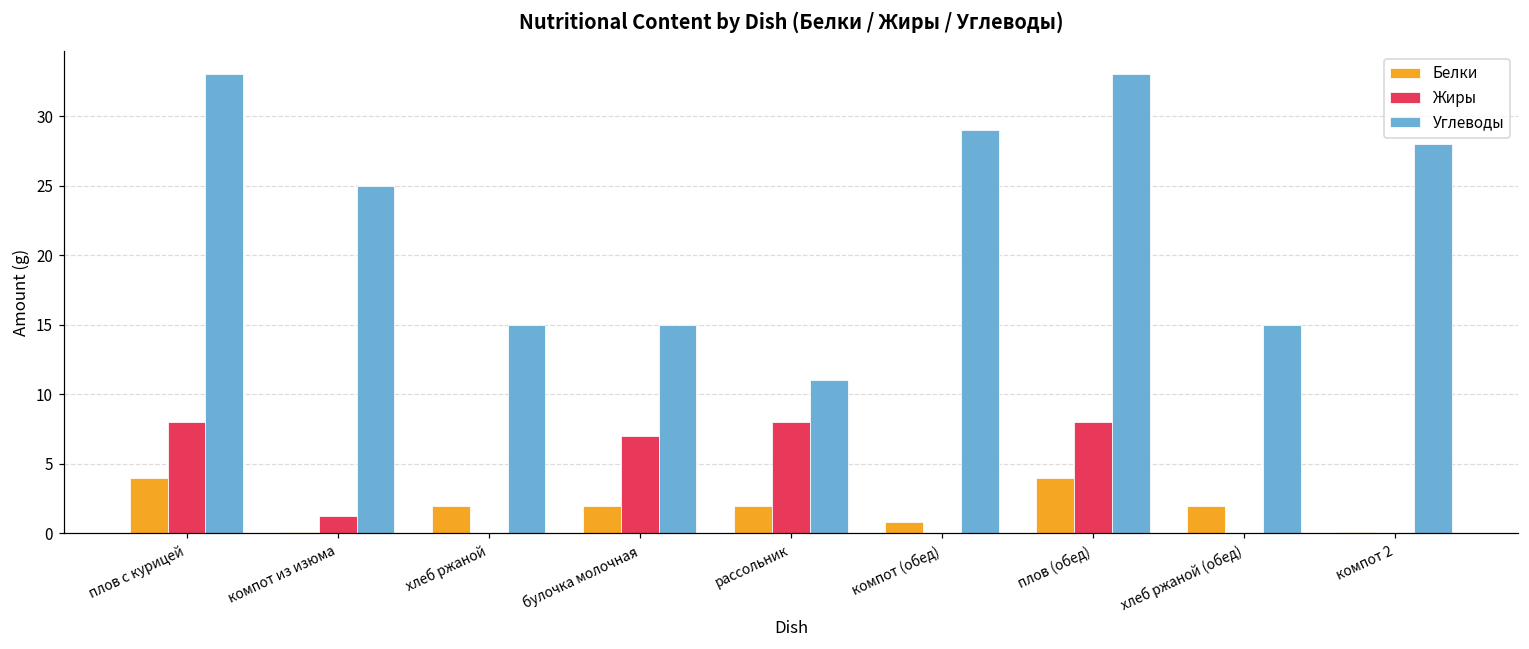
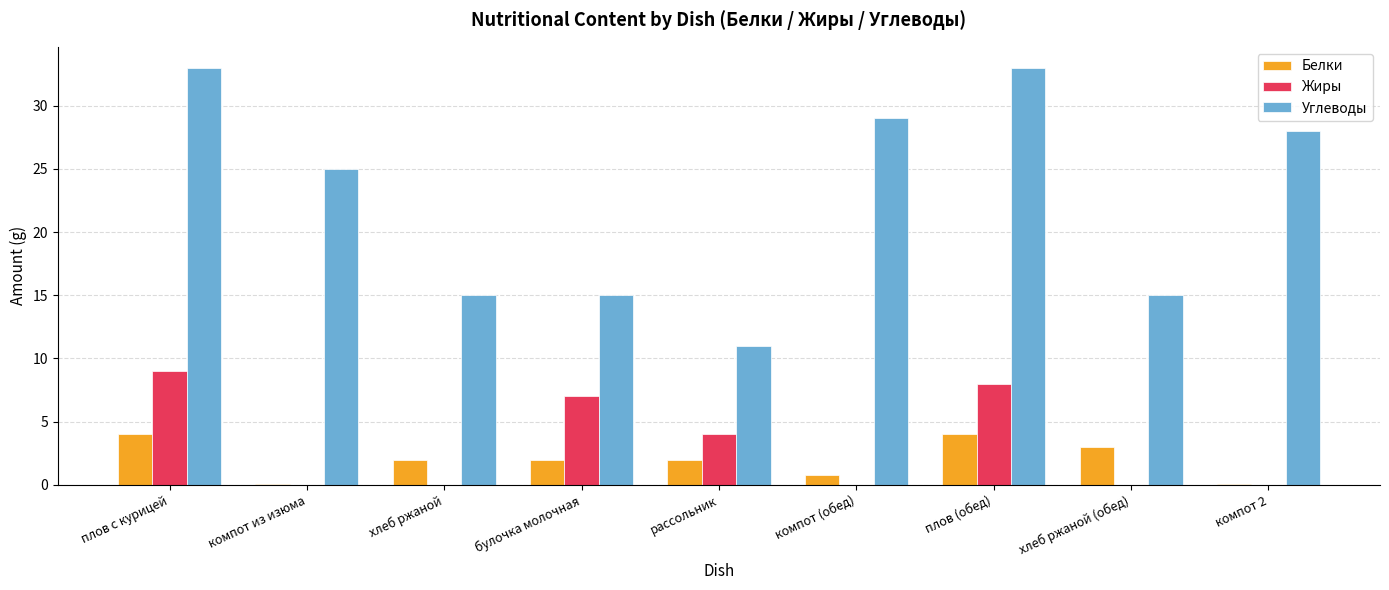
  {
    "Белки": {
      "плов с курицей": 4,
      "хлеб ржаной": 2,
      "булочка молочная": 2,
      "рассольник": 2,
      "компот (обед)": 0.8,
      "плов (обед)": 4,
-     "хлеб ржаной (обед)": 2
+     "хлеб ржаной (обед)": 3
    },
    "Жиры": {
-     "плов с курицей": 8,
-     "компот из изюма": 1.3,
+     "плов с курицей": 9,
+     "компот из изюма": 0.0,
      "хлеб ржаной": 0.0,
      "булочка молочная": 7.0,
-     "рассольник": 8,
+     "рассольник": 4,
      "плов (обед)": 8.0,
      "хлеб ржаной (обед)": 0.0
    },
    "Углеводы": {
      "плов с курицей": 33.0,
      "компот из изюма": 25.0,
      "хлеб ржаной": 15.0,
      "булочка молочная": 15.0,
      "рассольник": 11.0,
      "компот (обед)": 29.0,
      "плов (обед)": 33.0,
      "хлеб ржаной (обед)": 15.0,
      "компот 2": 28.0
    }
  }
